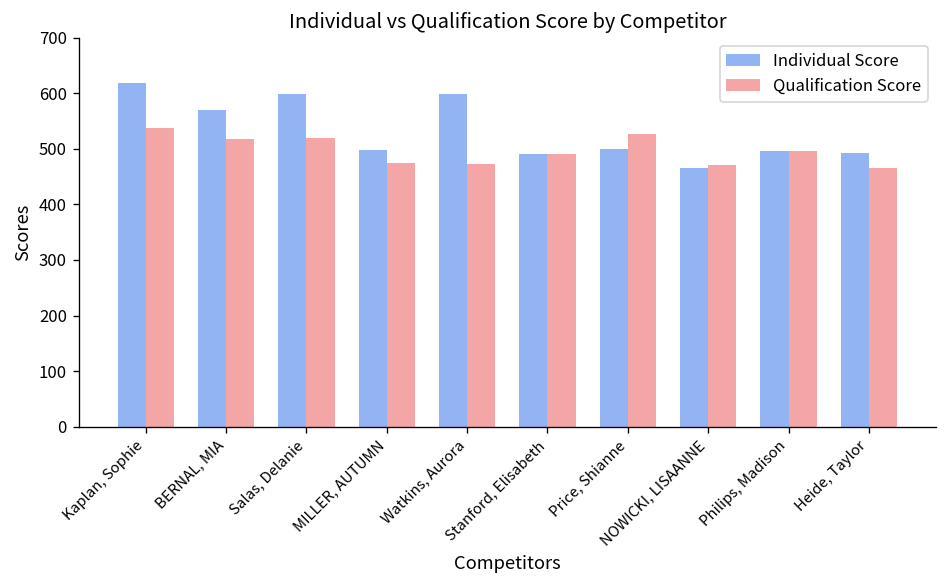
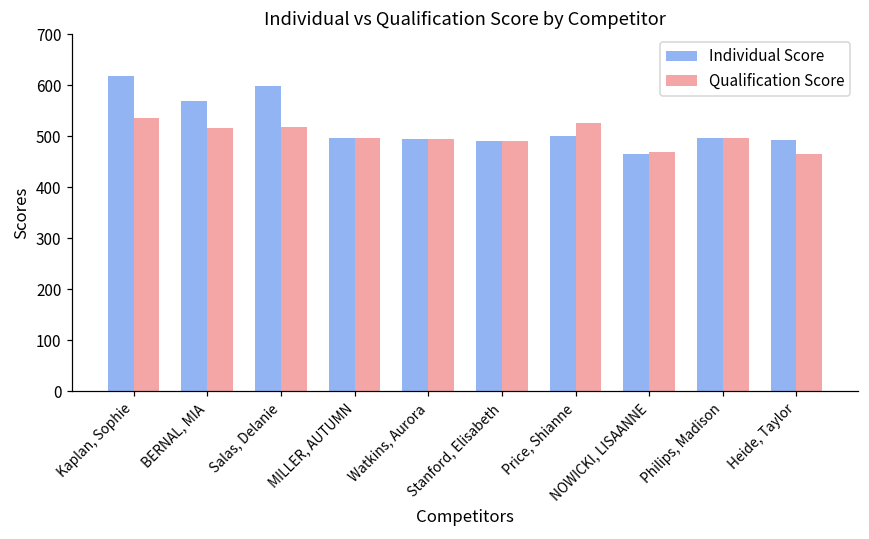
  {
    "Individual Score": {
      "Kaplan, Sophie": 620,
      "BERNAL, MIA": 570,
      "Salas, Delanie": 600,
      "MILLER, AUTUMN": 500,
-     "Watkins, Aurora": 600,
+     "Watkins, Aurora": 490,
      "Stanford, Elisabeth": 490,
      "Price, Shianne": 500,
      "NOWICKI, LISAANNE": 470,
      "Philips, Madison": 500,
      "Heide, Taylor": 490
    },
    "Qualification Score": {
      "Kaplan, Sophie": 540,
      "BERNAL, MIA": 520,
      "Salas, Delanie": 520,
-     "MILLER, AUTUMN": 470,
-     "Watkins, Aurora": 470,
+     "MILLER, AUTUMN": 500,
+     "Watkins, Aurora": 490,
      "Stanford, Elisabeth": 490,
      "Price, Shianne": 530,
      "NOWICKI, LISAANNE": 470,
      "Philips, Madison": 500,
      "Heide, Taylor": 470
    }
  }
